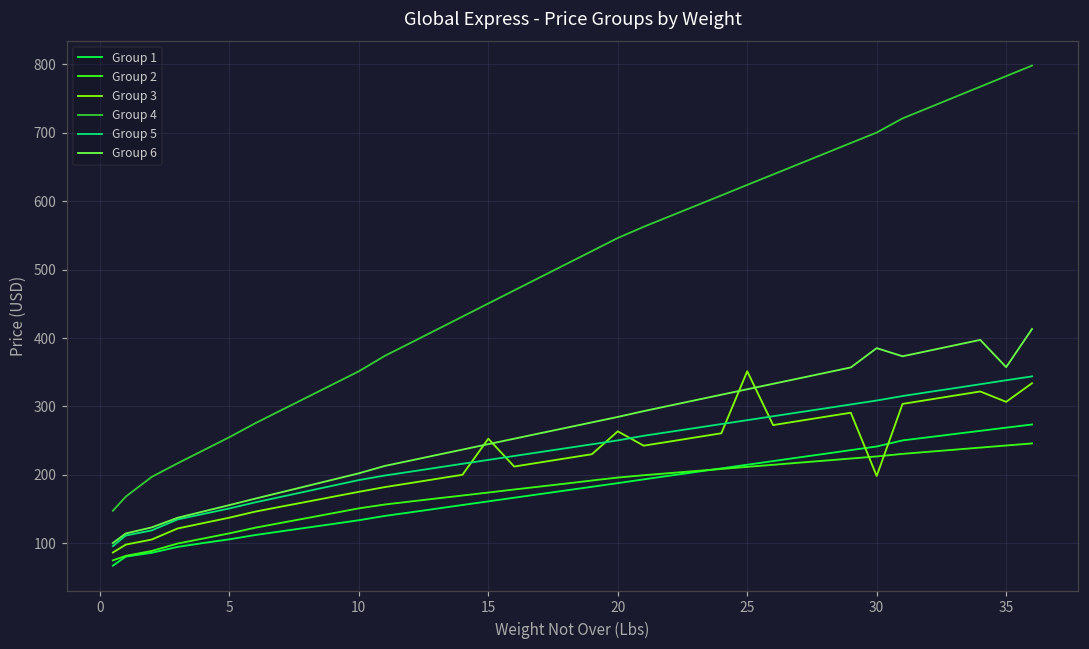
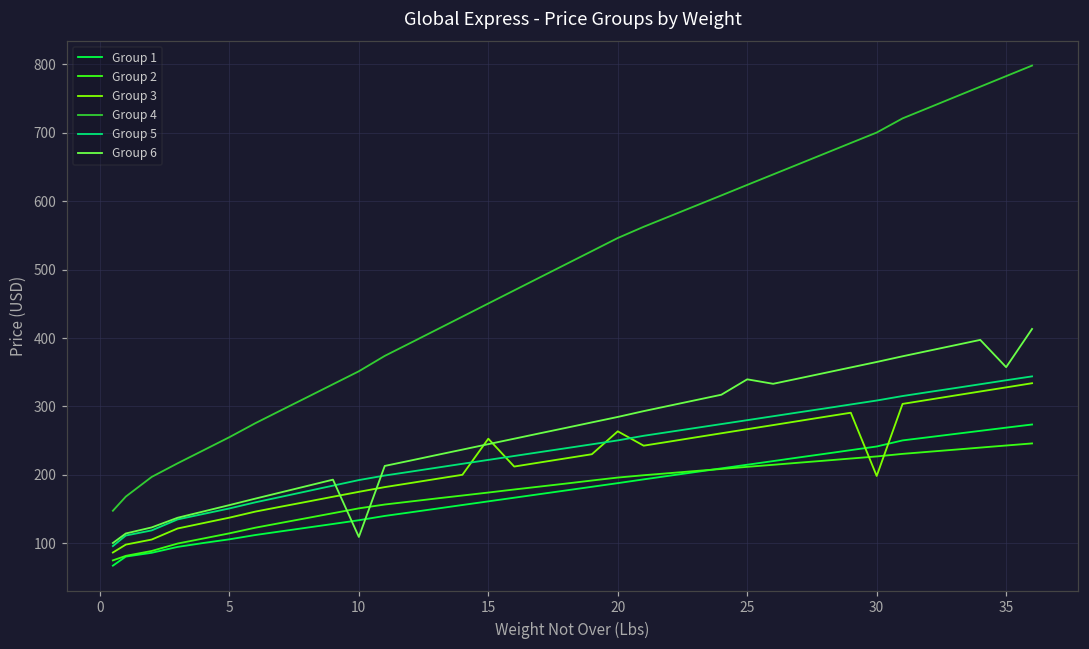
  {
    "Group 3": {
      "5": 140,
      "10": 180,
      "15": 250,
      "20": 260,
-     "25": 350,
+     "25": 270,
      "30": 200,
-     "35": 310
+     "35": 330
    },
    "Group 6": {
      "5": 160,
-     "10": 200,
+     "10": 110,
      "15": 250,
      "20": 280,
-     "25": 330,
-     "30": 390,
+     "25": 340,
+     "30": 360,
      "35": 360
    }
  }
